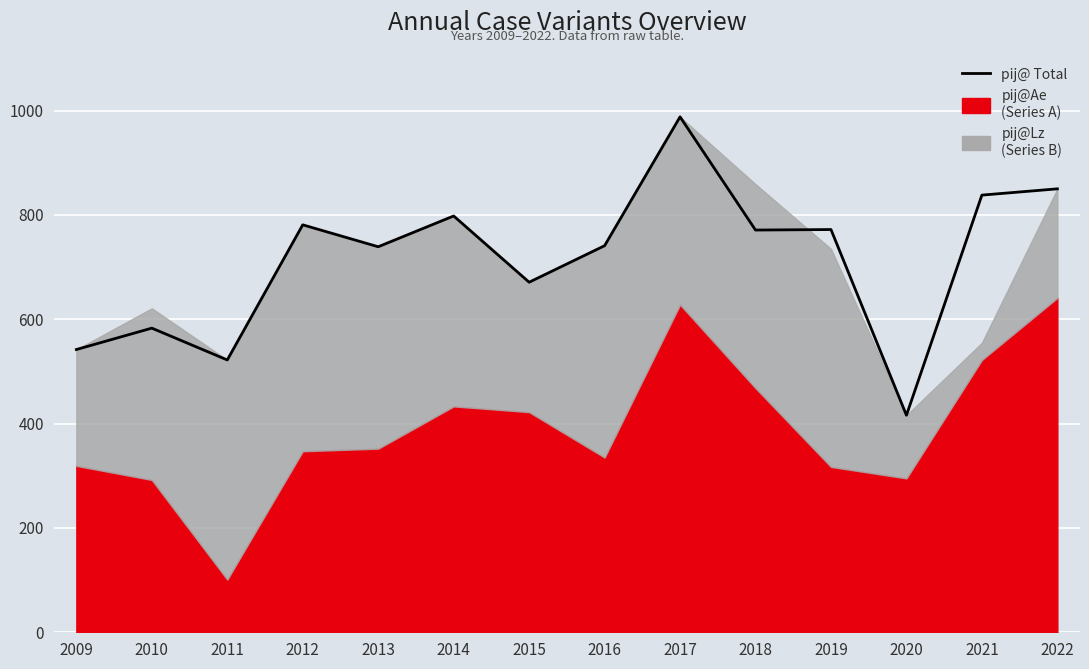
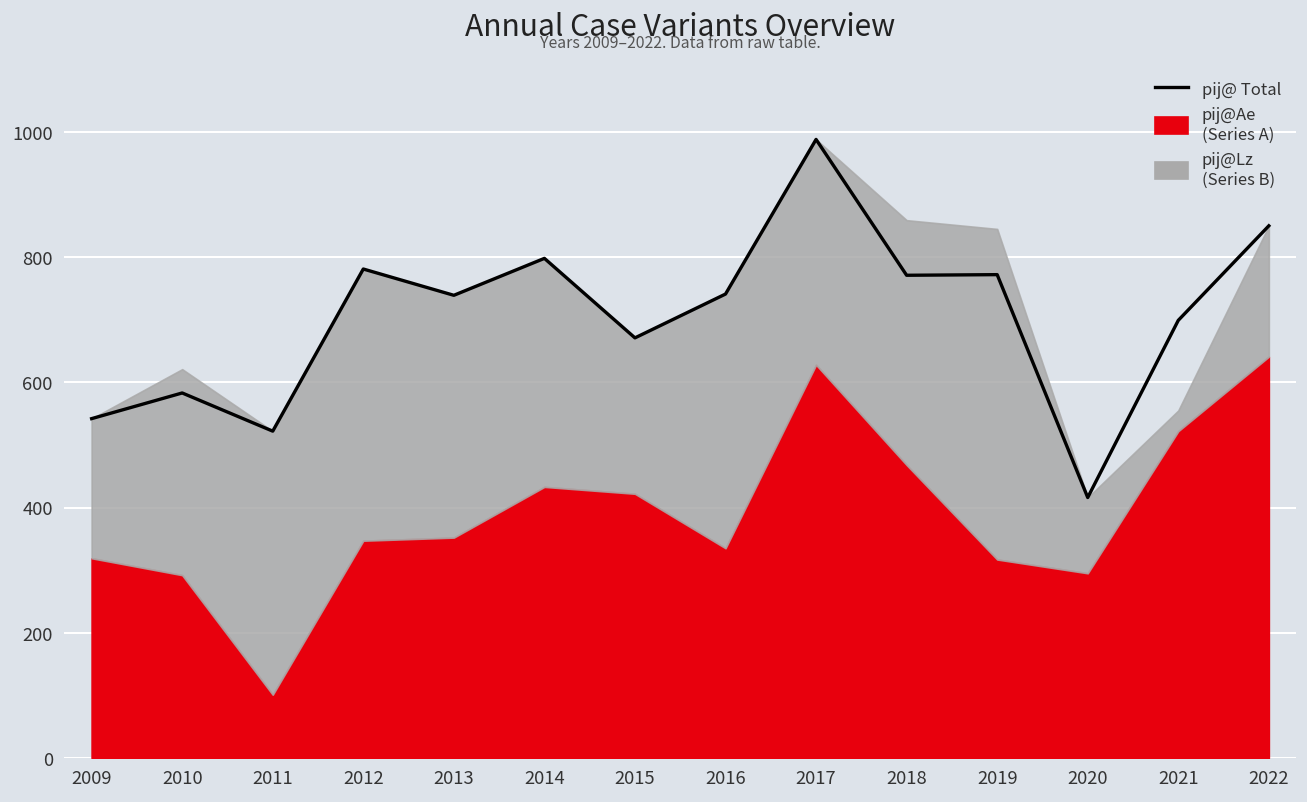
  {
    "pij@Ae (Series A)": {
      "2009": 320,
      "2010": 290,
      "2011": 100,
      "2012": 350,
      "2013": 350,
      "2014": 430,
      "2015": 420,
      "2016": 340,
      "2017": 630,
      "2018": 470,
      "2019": 320,
      "2020": 300,
      "2021": 520,
      "2022": 640
    },
    "pij@ Total": {
      "2010": 580,
      "2018": 770,
      "2019": 770,
-     "2021": 840
+     "2021": 700
    },
    "pij@Lz (Series B)": {
      "2010": 330,
      "2018": 390,
-     "2019": 420,
+     "2019": 530,
      "2021": 30
    }
  }
